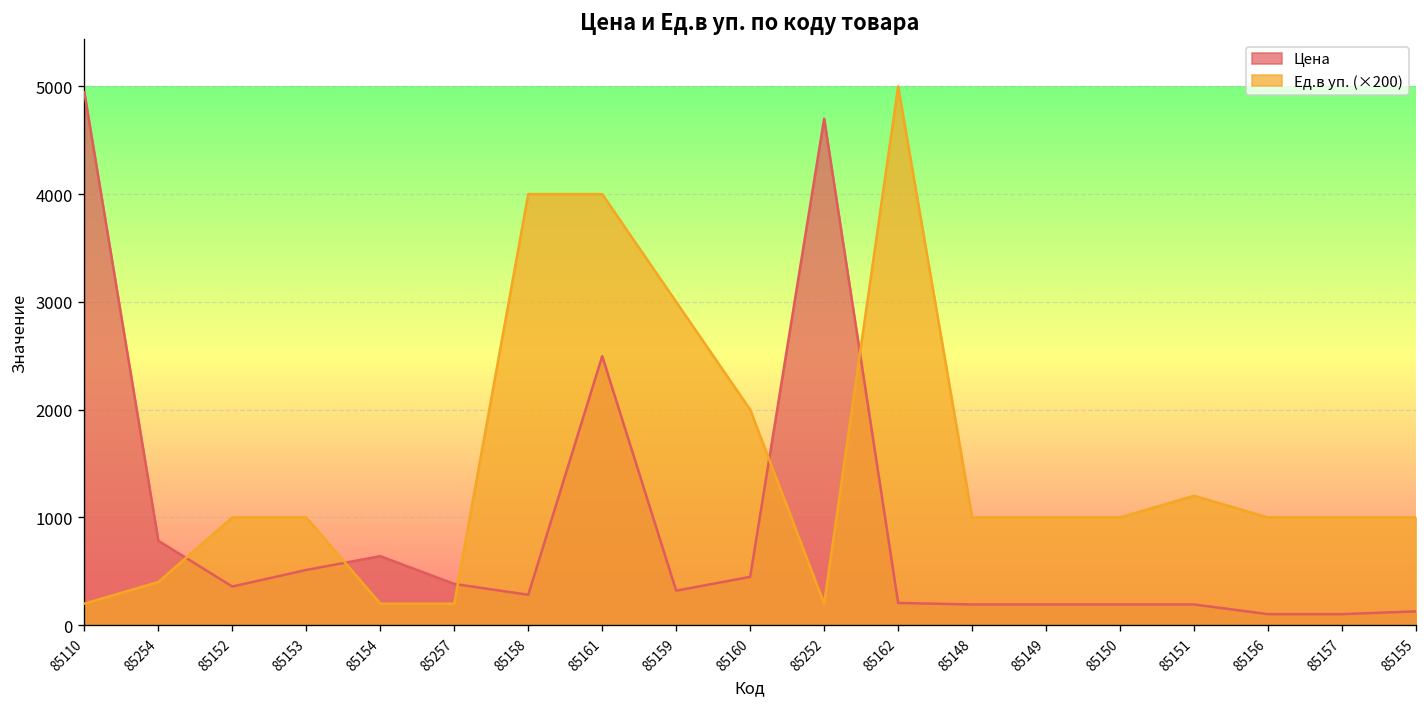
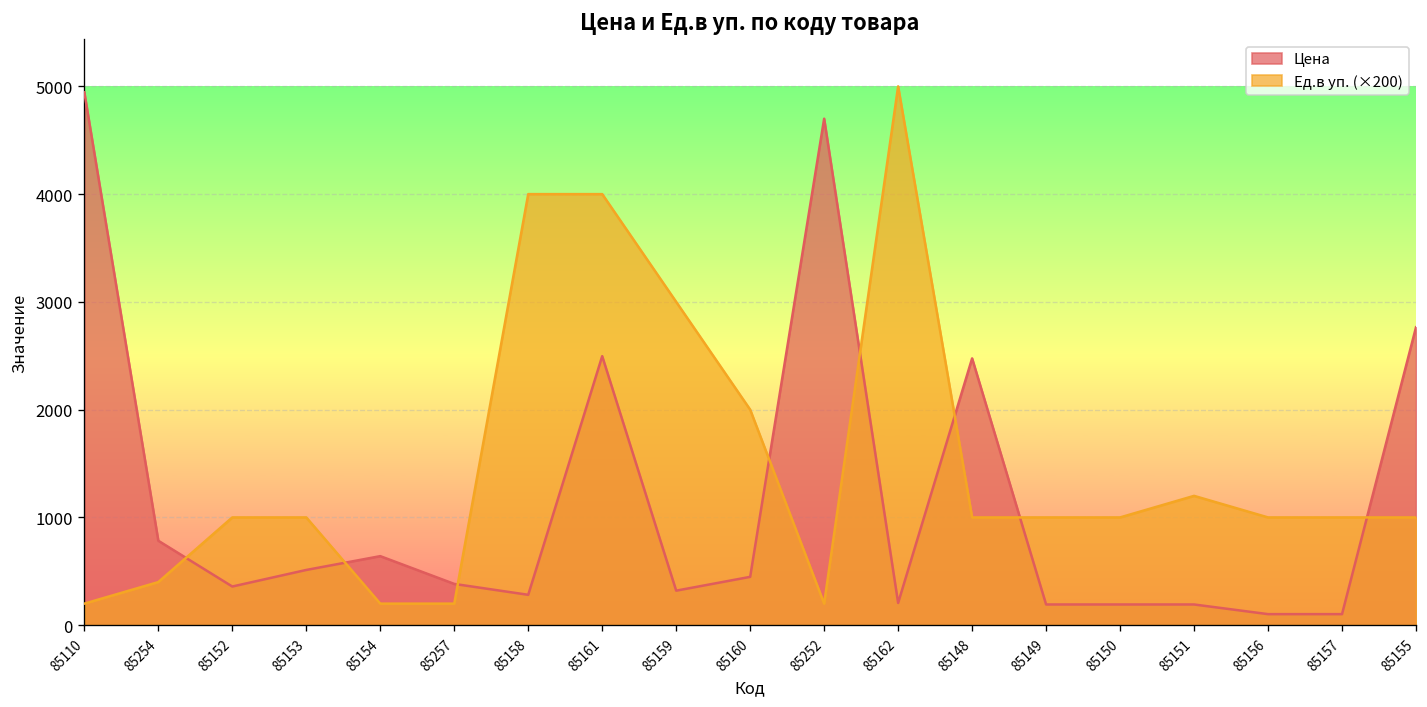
  {
    "Цена": {
      "85110": 4900,
      "85254": 800,
      "85152": 400,
      "85153": 500,
      "85154": 600,
      "85257": 400,
      "85158": 300,
      "85161": 2500,
      "85159": 300,
      "85160": 400,
      "85252": 4700,
      "85162": 200,
-     "85148": 200,
+     "85148": 2500,
      "85149": 200,
      "85150": 200,
      "85151": 200,
      "85156": 100,
      "85157": 100,
-     "85155": 100
+     "85155": 2800
    },
    "Ед.в уп. (×200)": {
      "85110": 200,
      "85254": 400,
      "85152": 1000,
      "85153": 1000,
      "85154": 200,
      "85257": 200,
      "85158": 4000,
      "85161": 4000,
      "85159": 3000,
      "85160": 2000,
      "85252": 200,
      "85162": 5000,
      "85148": 1000,
      "85149": 1000,
      "85150": 1000,
      "85151": 1200,
      "85156": 1000,
      "85157": 1000,
      "85155": 1000
    }
  }
